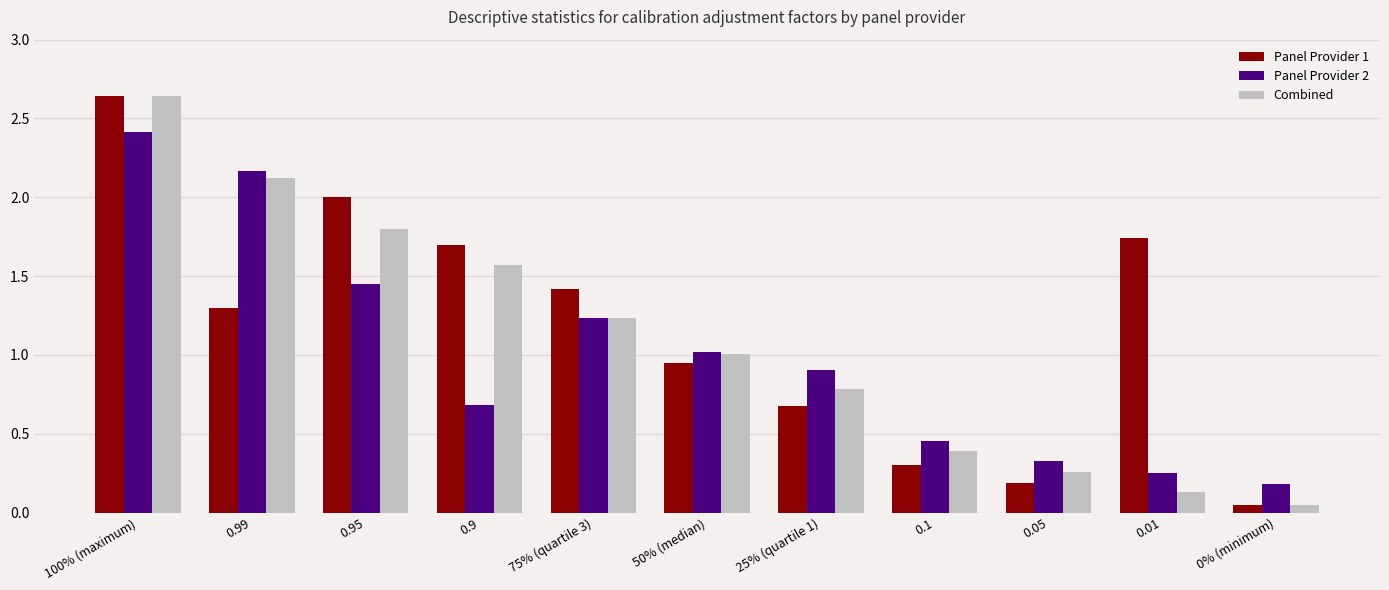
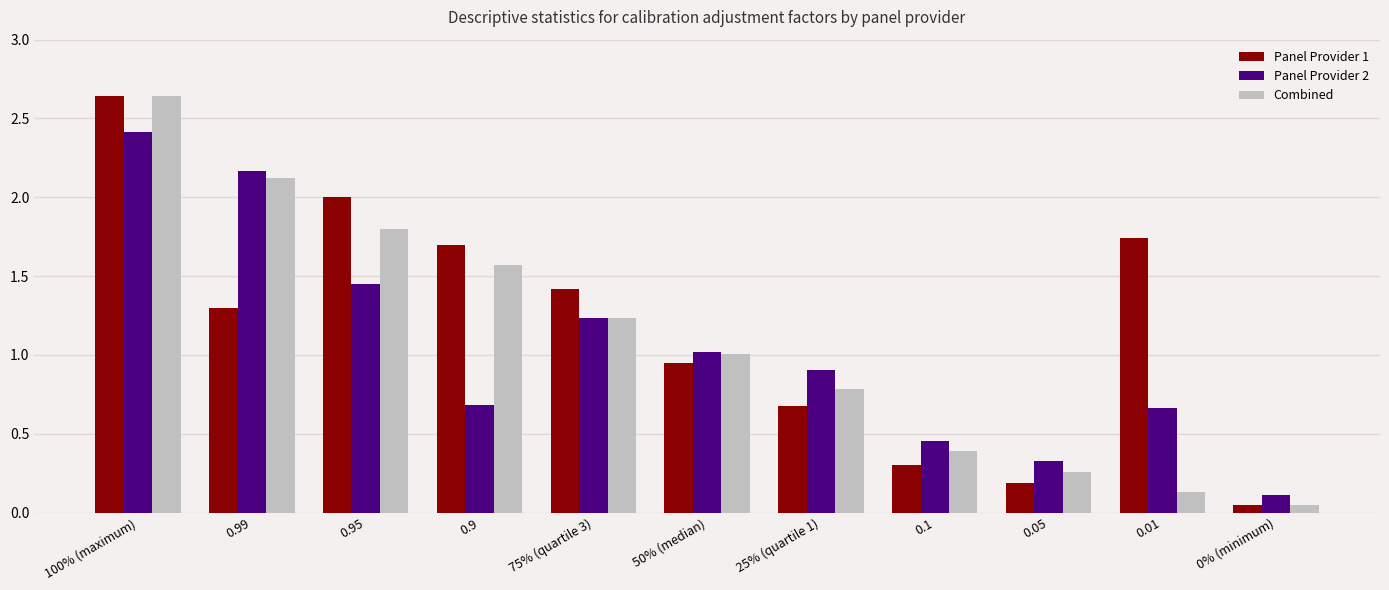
  {
    "Panel Provider 1": {
      "100% (maximum)": 2.64,
      "0.99": 1.30,
      "0.95": 2.00,
      "0.9": 1.70,
      "75% (quartile 3)": 1.42,
      "50% (median)": 0.95,
      "25% (quartile 1)": 0.68,
      "0.1": 0.30,
      "0.05": 0.19,
      "0.01": 1.74,
      "0% (minimum)": 0.05
    },
    "Panel Provider 2": {
      "100% (maximum)": 2.41,
      "0.99": 2.17,
      "0.95": 1.45,
      "0.9": 0.69,
      "75% (quartile 3)": 1.24,
      "50% (median)": 1.02,
      "25% (quartile 1)": 0.90,
      "0.1": 0.45,
      "0.05": 0.33,
-     "0.01": 0.25,
-     "0% (minimum)": 0.18
+     "0.01": 0.66,
+     "0% (minimum)": 0.11
    },
    "Combined": {
      "100% (maximum)": 2.64,
      "0.99": 2.12,
      "0.95": 1.80,
      "0.9": 1.57,
      "75% (quartile 3)": 1.24,
      "50% (median)": 1.00,
      "25% (quartile 1)": 0.78,
      "0.1": 0.39,
      "0.05": 0.26,
      "0.01": 0.13,
      "0% (minimum)": 0.05
    }
  }
